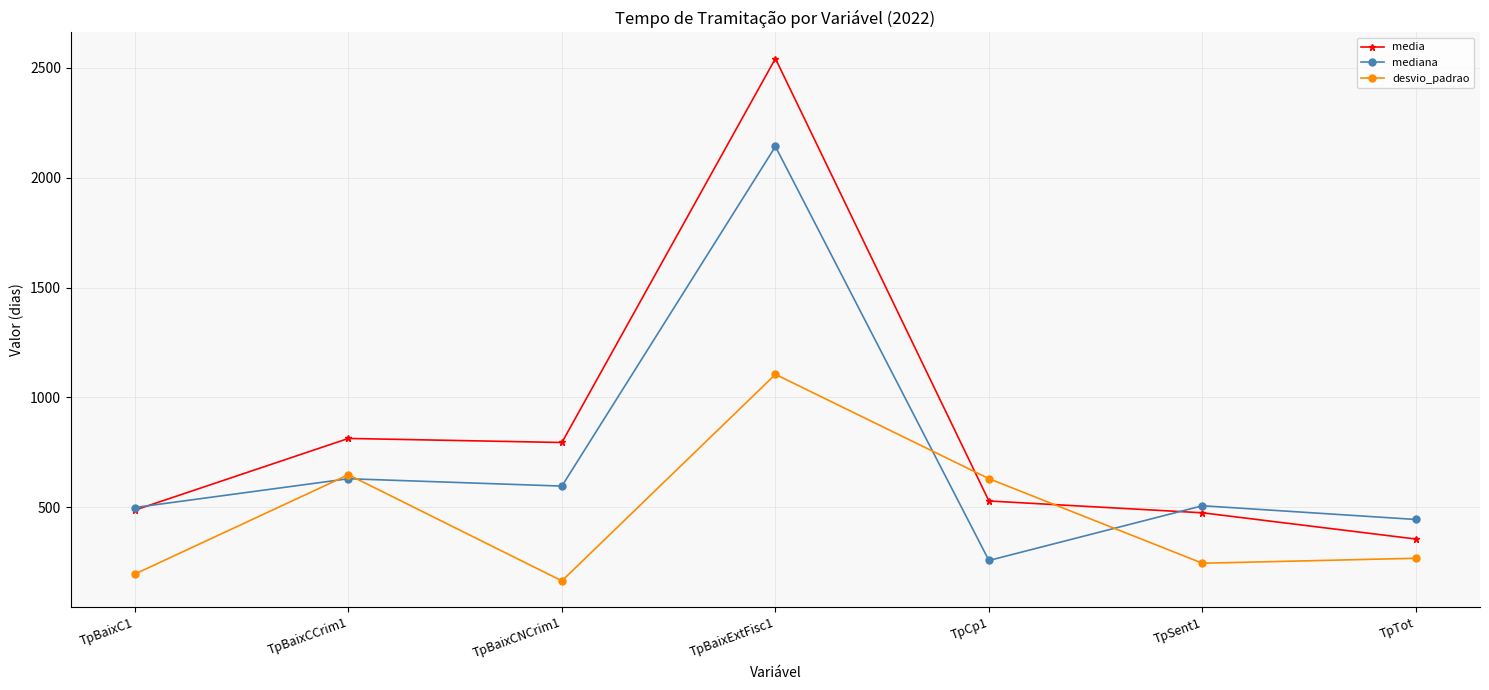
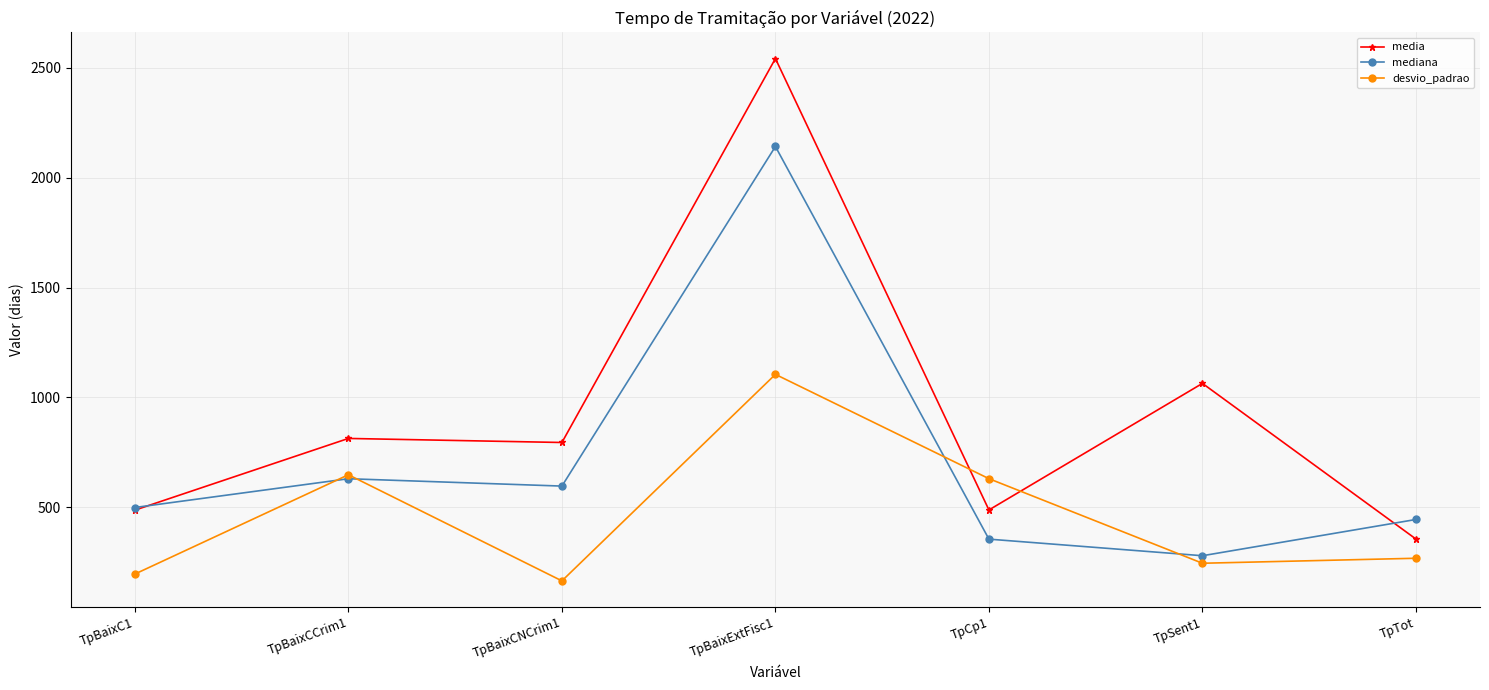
  {
    "media": {
      "TpBaixC1": 490,
      "TpBaixCCrim1": 810,
      "TpBaixCNCrim1": 790,
      "TpBaixExtFisc1": 2540,
-     "TpCp1": 530,
-     "TpSent1": 470,
+     "TpCp1": 490,
+     "TpSent1": 1060,
      "TpTot": 360
    },
    "mediana": {
      "TpBaixC1": 500,
      "TpBaixCCrim1": 630,
      "TpBaixCNCrim1": 600,
      "TpBaixExtFisc1": 2140,
-     "TpCp1": 260,
-     "TpSent1": 510,
+     "TpCp1": 360,
+     "TpSent1": 280,
      "TpTot": 440
    },
    "desvio_padrao": {
      "TpBaixC1": 200,
      "TpBaixCCrim1": 650,
      "TpBaixCNCrim1": 170,
      "TpBaixExtFisc1": 1110,
      "TpCp1": 630,
      "TpSent1": 250,
      "TpTot": 270
    }
  }
